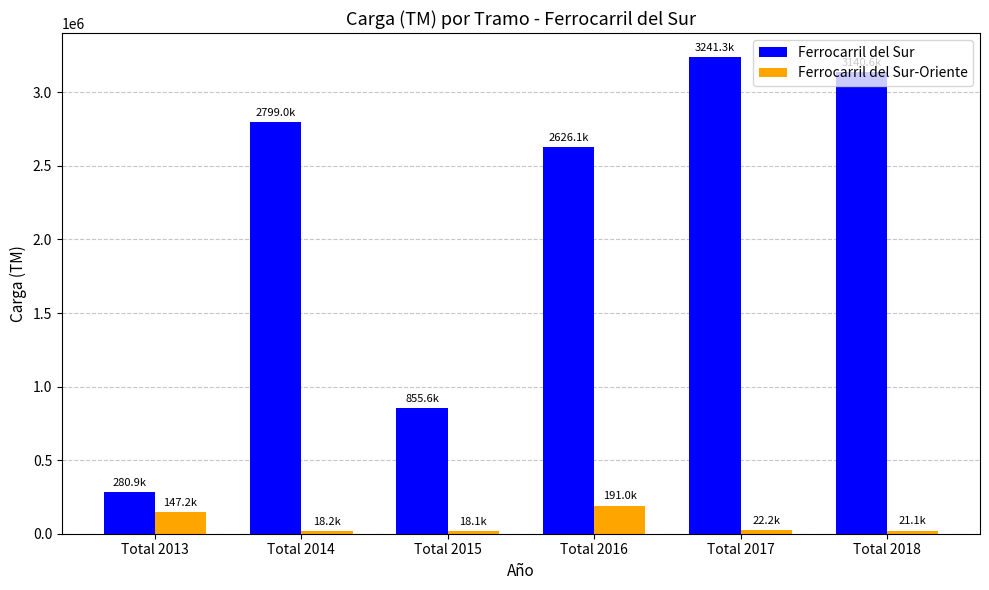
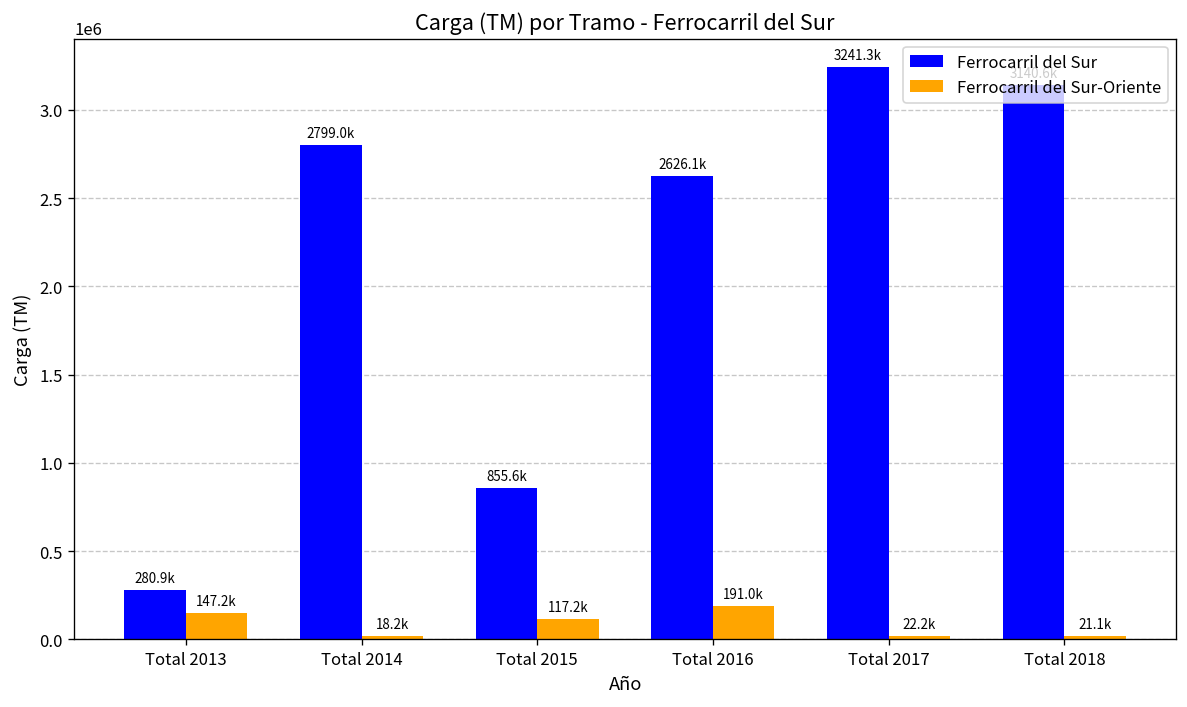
  {
    "Ferrocarril del Sur": {
      "Total 2013": "280.9k",
      "Total 2014": "2799.0k",
      "Total 2015": "855.6k",
      "Total 2016": "2626.1k",
      "Total 2017": "3241.3k"
    },
    "Ferrocarril del Sur-Oriente": {
      "Total 2013": "147.2k",
      "Total 2014": "18.2k",
-     "Total 2015": "18.1k",
+     "Total 2015": "117.2k",
      "Total 2016": "191.0k",
      "Total 2017": "22.2k",
      "Total 2018": "21.1k"
    }
  }
